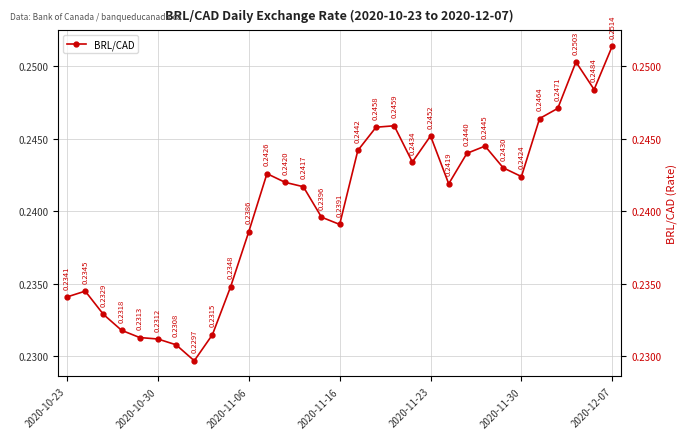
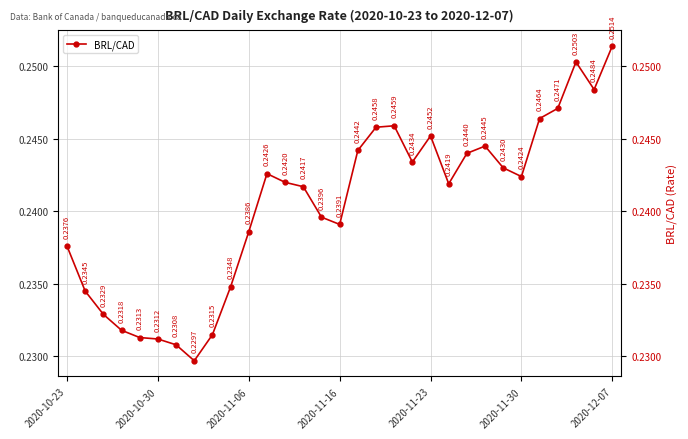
  {
-   "2020-10-23": 0.2341,
+   "2020-10-23": 0.2376,
    "2020-10-30": 0.2312,
    "2020-11-06": 0.2386,
    "2020-11-16": 0.2391,
    "2020-11-23": 0.2452,
    "2020-11-30": 0.2424,
    "2020-12-07": 0.2514
  }
